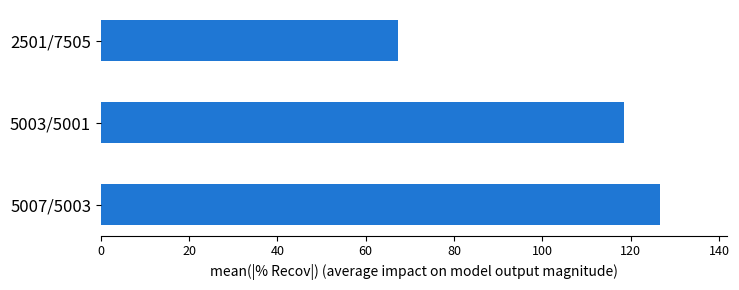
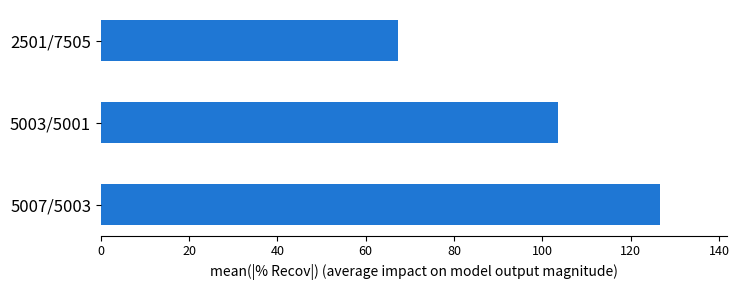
  {
    "2501/7505": 67,
-   "5003/5001": 118,
+   "5003/5001": 104,
    "5007/5003": 127
  }
